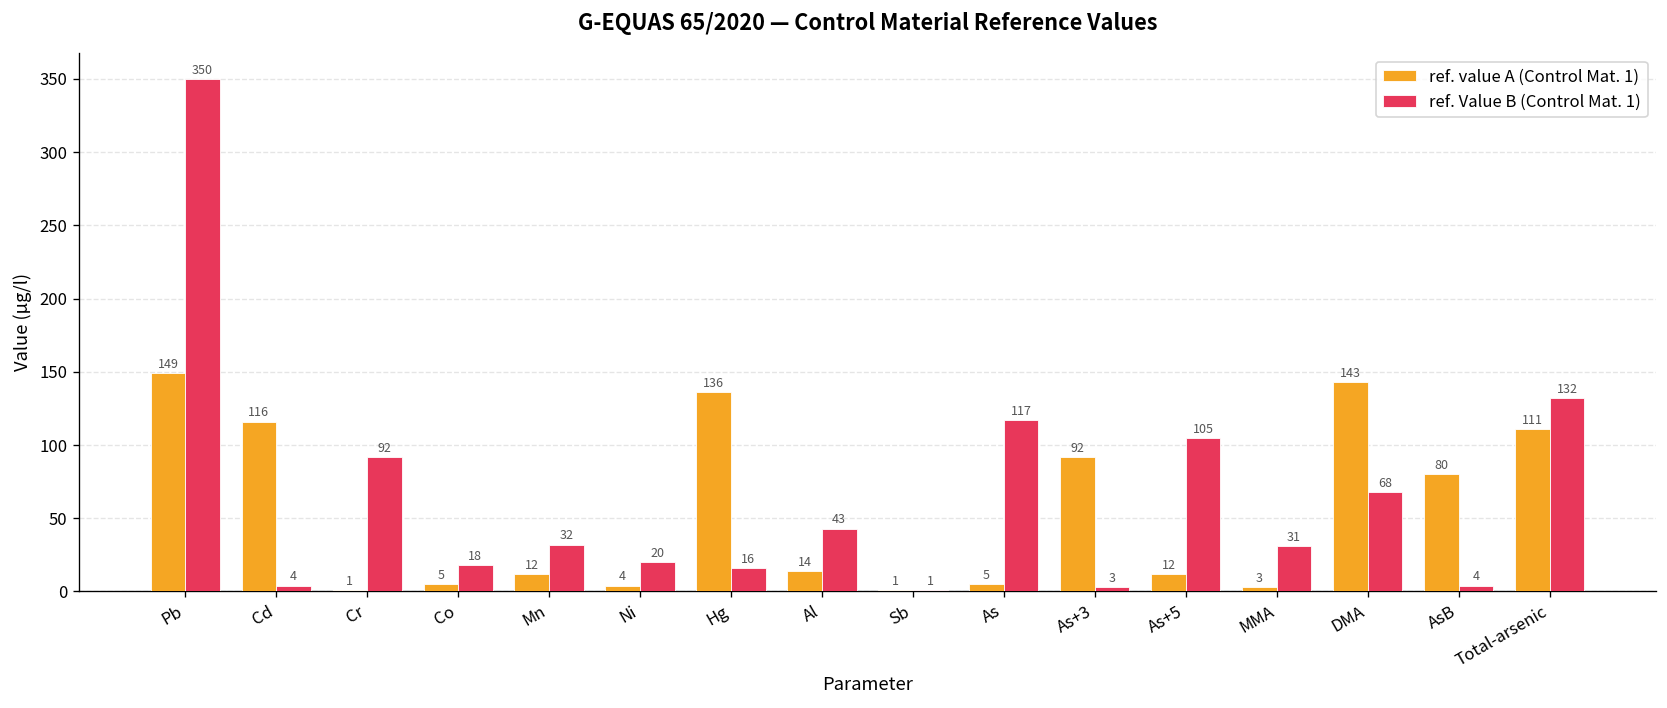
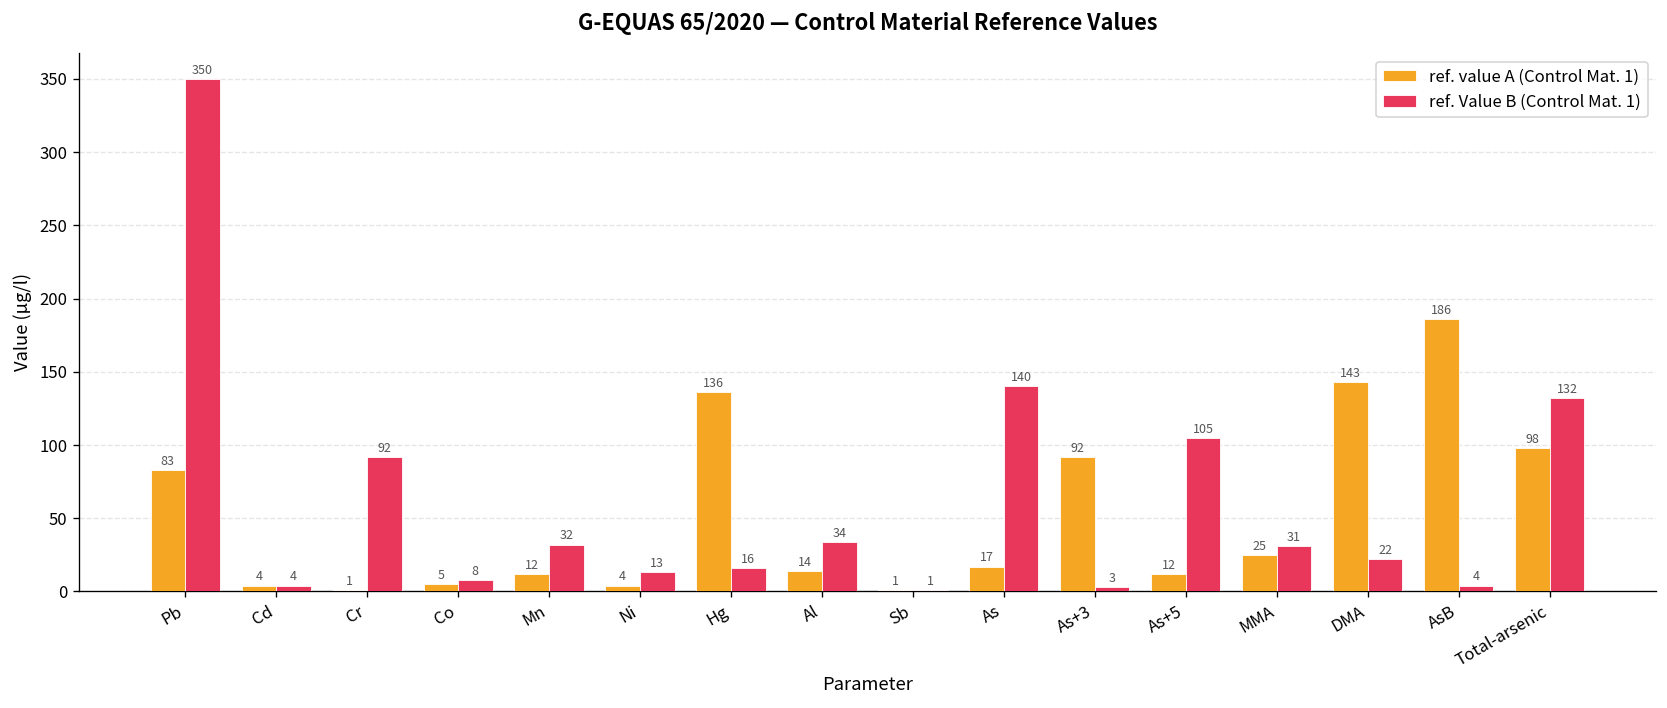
  {
    "ref. value A (Control Mat. 1)": {
-     "Pb": 149,
-     "Cd": 116,
+     "Pb": 83,
+     "Cd": 4,
      "Cr": 1,
      "Co": 5,
      "Mn": 12,
      "Ni": 4,
      "Hg": 136,
      "Al": 14,
      "Sb": 1,
-     "As": 5,
+     "As": 17,
      "As+3": 92,
      "As+5": 12,
-     "MMA": 3,
+     "MMA": 25,
      "DMA": 143,
-     "AsB": 80,
-     "Total-arsenic": 111
+     "AsB": 186,
+     "Total-arsenic": 98
    },
    "ref. Value B (Control Mat. 1)": {
      "Pb": 350,
      "Cd": 4,
      "Cr": 92,
-     "Co": 18,
+     "Co": 8,
      "Mn": 32,
-     "Ni": 20,
+     "Ni": 13,
      "Hg": 16,
-     "Al": 43,
+     "Al": 34,
      "Sb": 1,
-     "As": 117,
+     "As": 140,
      "As+3": 3,
      "As+5": 105,
      "MMA": 31,
-     "DMA": 68,
+     "DMA": 22,
      "AsB": 4,
      "Total-arsenic": 132
    }
  }
